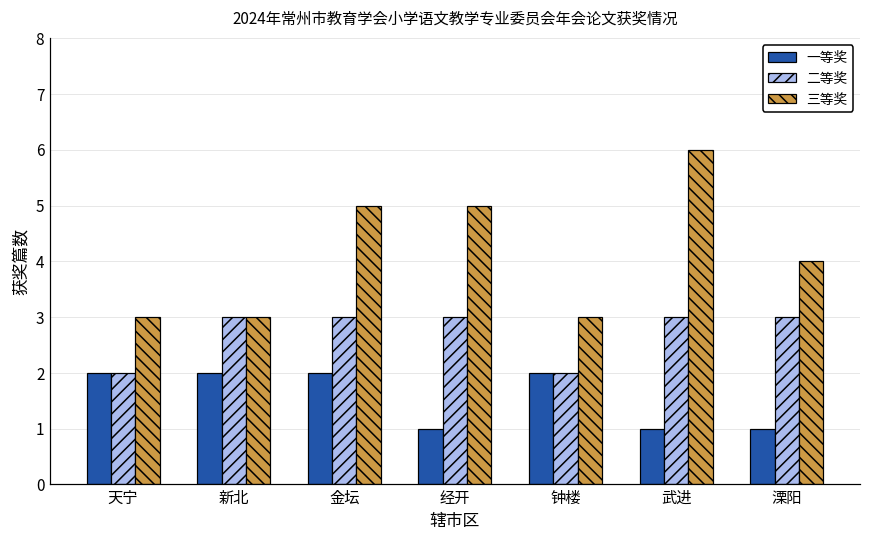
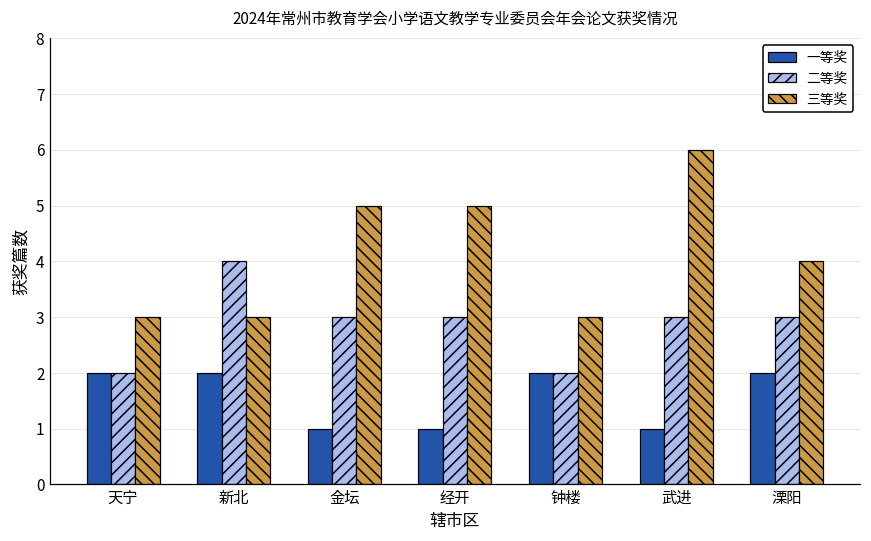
  {
    "一等奖": {
      "天宁": 2,
      "新北": 2,
-     "金坛": 2,
+     "金坛": 1,
      "经开": 1,
      "钟楼": 2,
      "武进": 1,
-     "溧阳": 1
+     "溧阳": 2
    },
    "二等奖": {
      "天宁": 2,
-     "新北": 3,
+     "新北": 4,
      "金坛": 3,
      "经开": 3,
      "钟楼": 2,
      "武进": 3,
      "溧阳": 3
    },
    "三等奖": {
      "天宁": 3,
      "新北": 3,
      "金坛": 5,
      "经开": 5,
      "钟楼": 3,
      "武进": 6,
      "溧阳": 4
    }
  }
